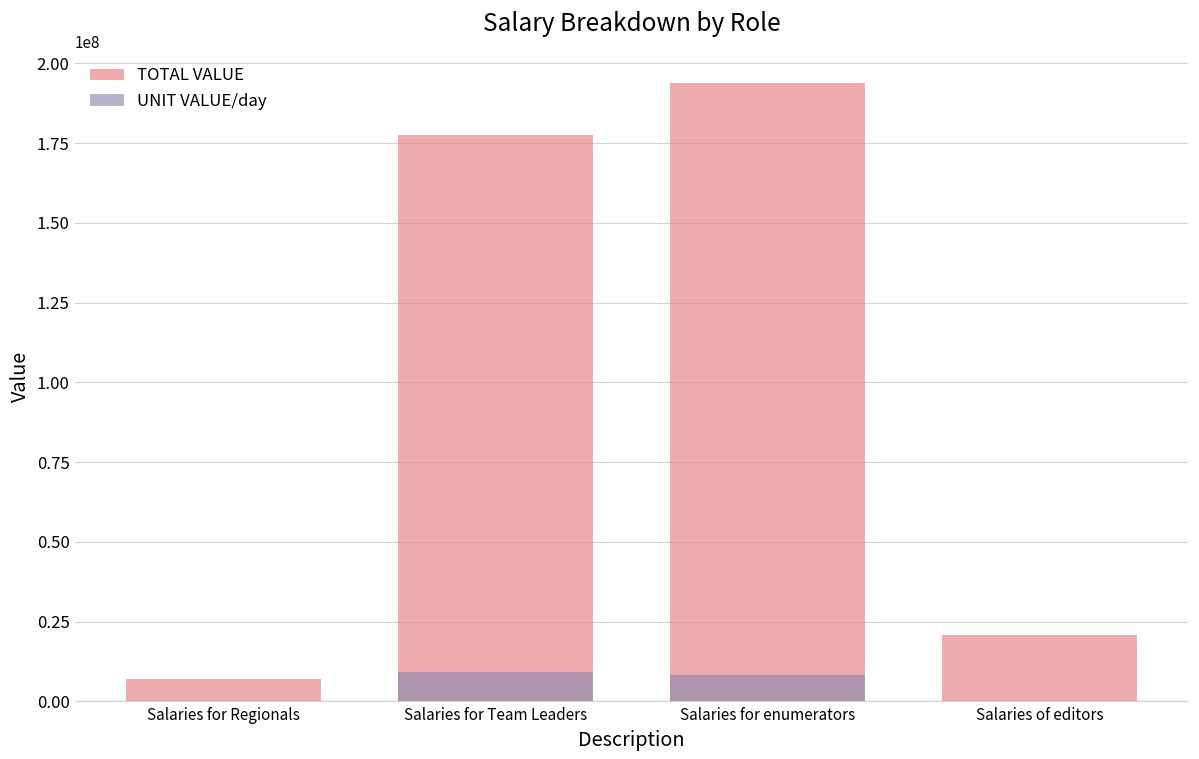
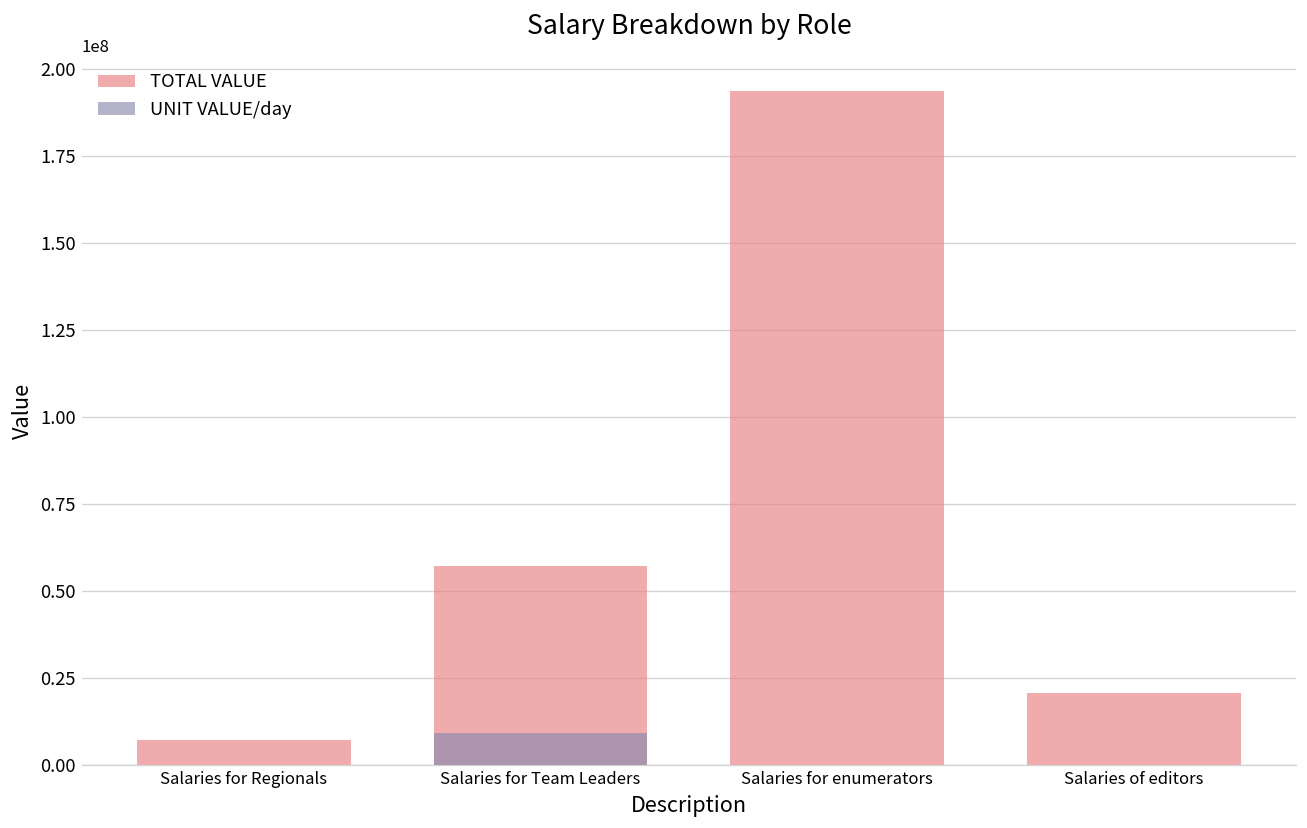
  {
    "TOTAL VALUE": {
      "Salaries for Regionals": 7000000,
-     "Salaries for Team Leaders": 177000000,
+     "Salaries for Team Leaders": 57000000,
      "Salaries for enumerators": 194000000,
      "Salaries of editors": 21000000
    },
    "UNIT VALUE/day": {
-     "Salaries for enumerators": 8000000
+     "Salaries for enumerators": 0
    }
  }
